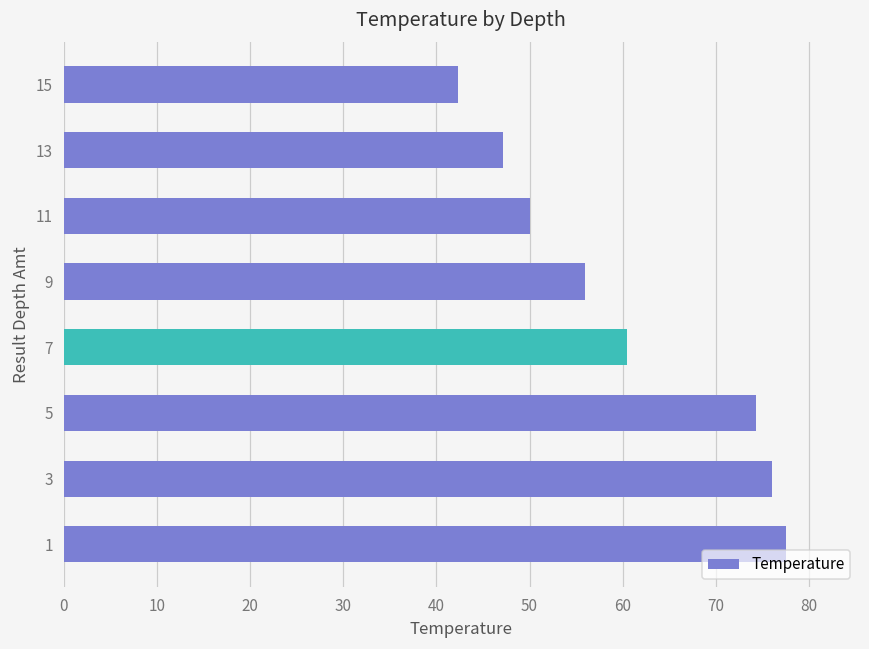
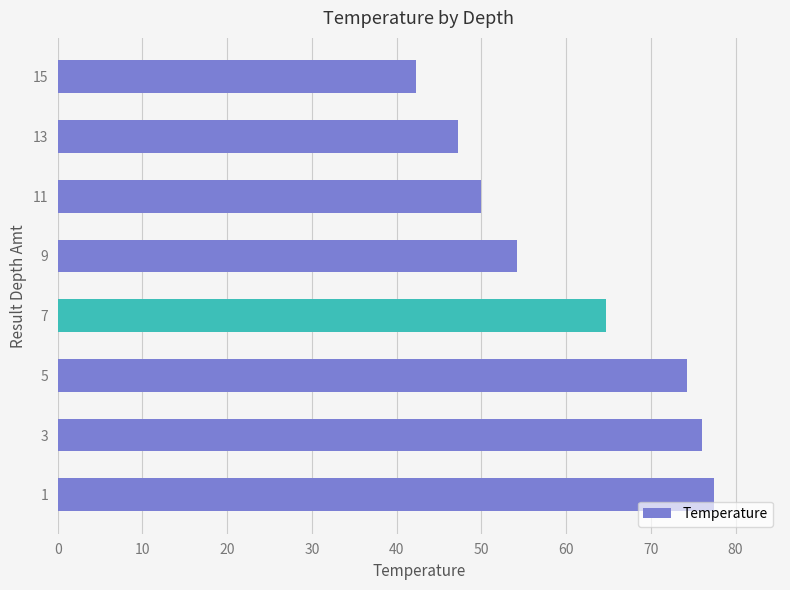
  {
    "15": 42,
    "13": 47,
    "11": 50,
-   "9": 56,
-   "7": 61,
+   "9": 54,
+   "7": 65,
    "5": 74,
    "3": 76,
    "1": 78
  }
